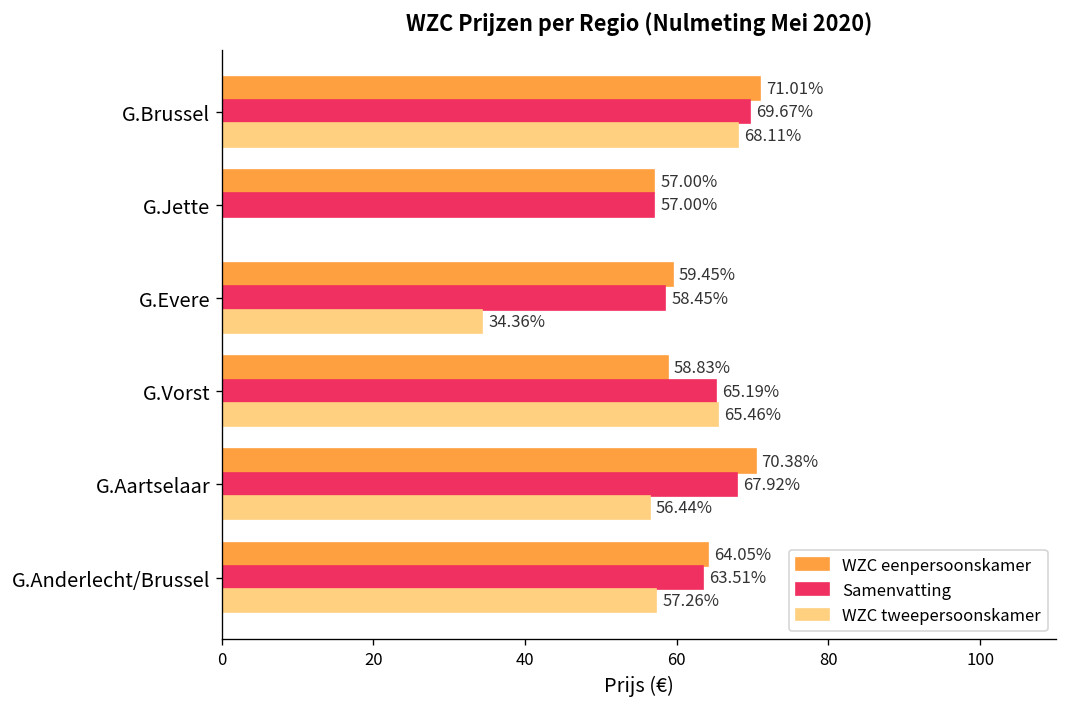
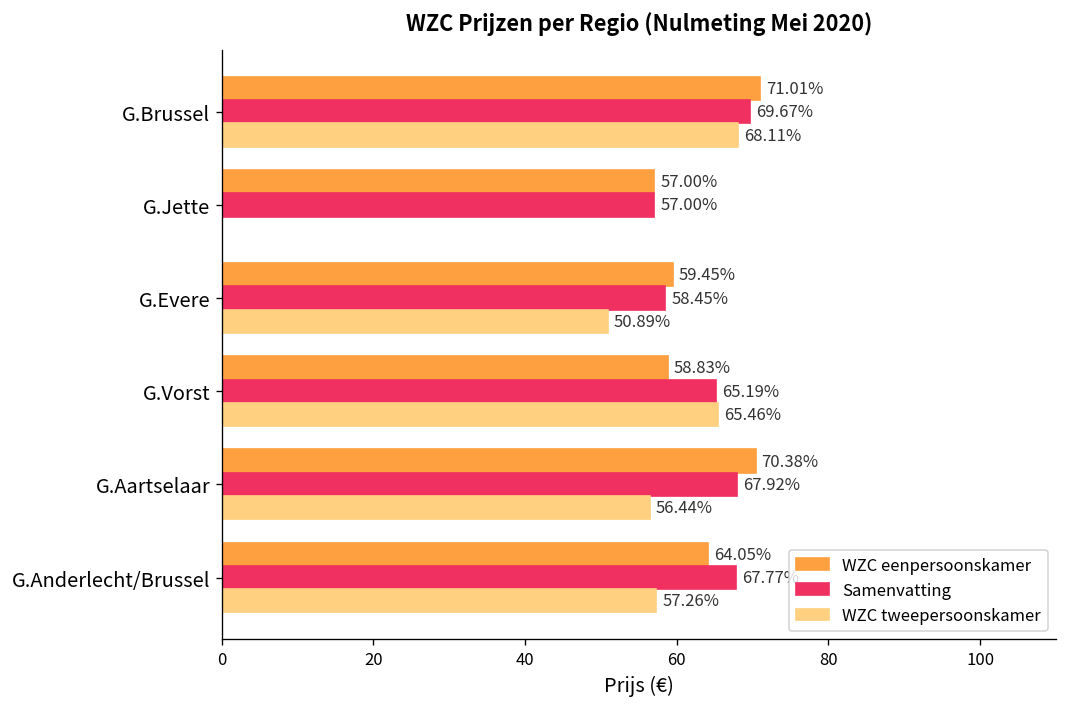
  {
    "WZC eenpersoonskamer": {
      "G.Brussel": "71.01%",
      "G.Jette": "57.00%",
      "G.Evere": "59.45%",
      "G.Vorst": "58.83%",
      "G.Aartselaar": "70.38%",
      "G.Anderlecht/Brussel": "64.05%"
    },
    "Samenvatting": {
-     "G.Anderlecht/Brussel": "64"
+     "G.Anderlecht/Brussel": "68"
    },
    "WZC tweepersoonskamer": {
      "G.Brussel": "68.11%",
-     "G.Evere": "34.36%",
+     "G.Evere": "50.89%",
      "G.Vorst": "65.46%",
      "G.Aartselaar": "56.44%",
      "G.Anderlecht/Brussel": "57.26%"
    }
  }
